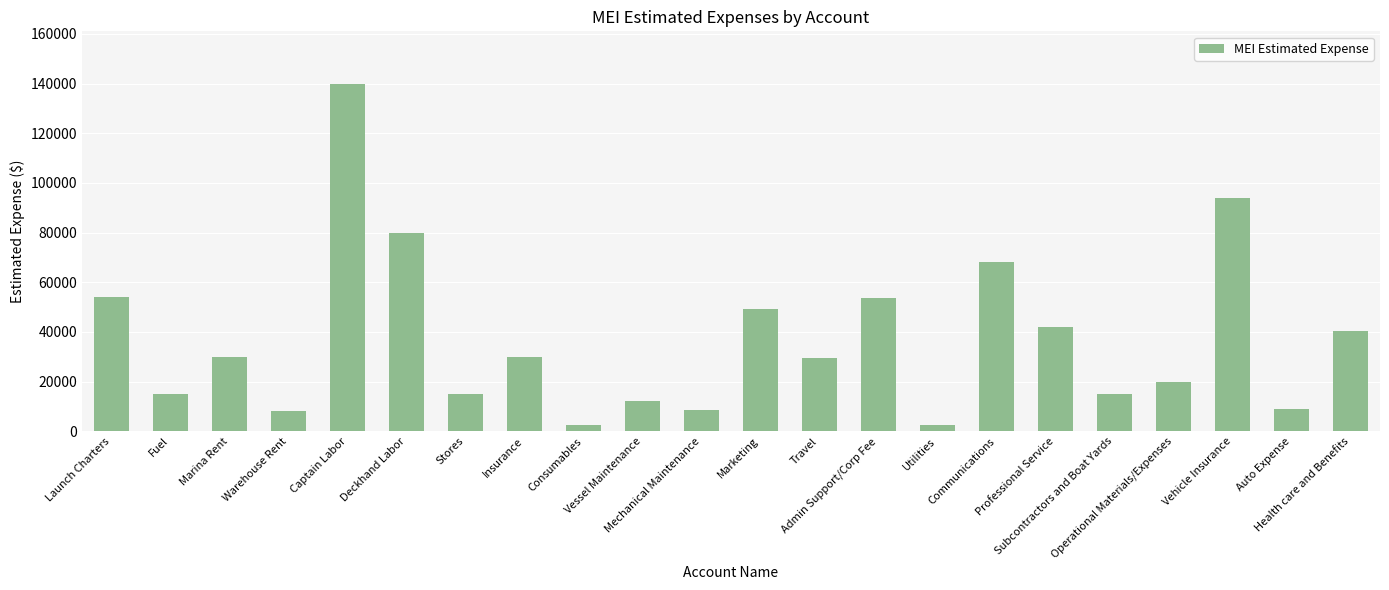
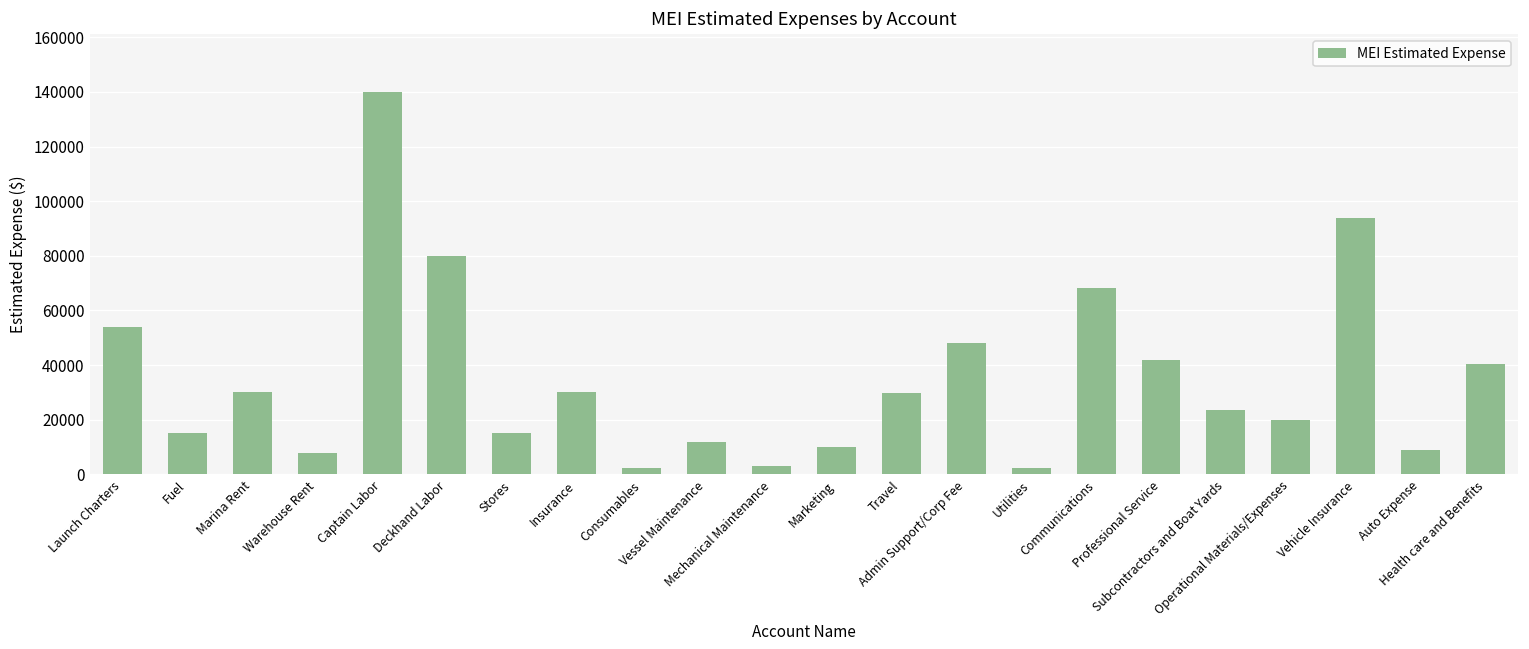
  {
    "Launch Charters": 54000,
    "Fuel": 15000,
    "Marina Rent": 30000,
    "Warehouse Rent": 8000,
    "Captain Labor": 140000,
    "Deckhand Labor": 80000,
    "Stores": 15000,
    "Insurance": 30000,
    "Consumables": 2000,
    "Vessel Maintenance": 12000,
-   "Mechanical Maintenance": 9000,
-   "Marketing": 49000,
+   "Mechanical Maintenance": 3000,
+   "Marketing": 10000,
    "Travel": 30000,
-   "Admin Support/Corp Fee": 54000,
+   "Admin Support/Corp Fee": 48000,
    "Utilities": 3000,
    "Communications": 68000,
    "Professional Service": 42000,
-   "Subcontractors and Boat Yards": 15000,
+   "Subcontractors and Boat Yards": 24000,
    "Operational Materials/Expenses": 20000,
    "Vehicle Insurance": 94000,
    "Auto Expense": 9000,
    "Health care and Benefits": 40000
  }
